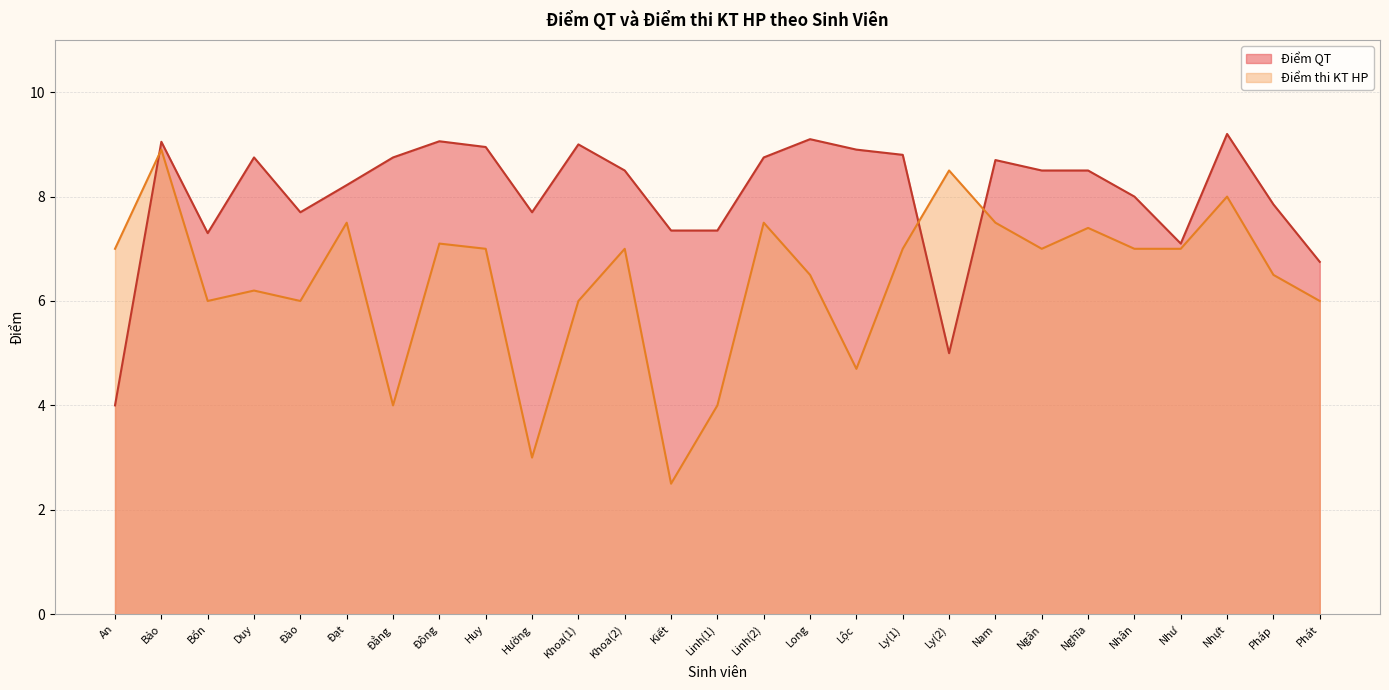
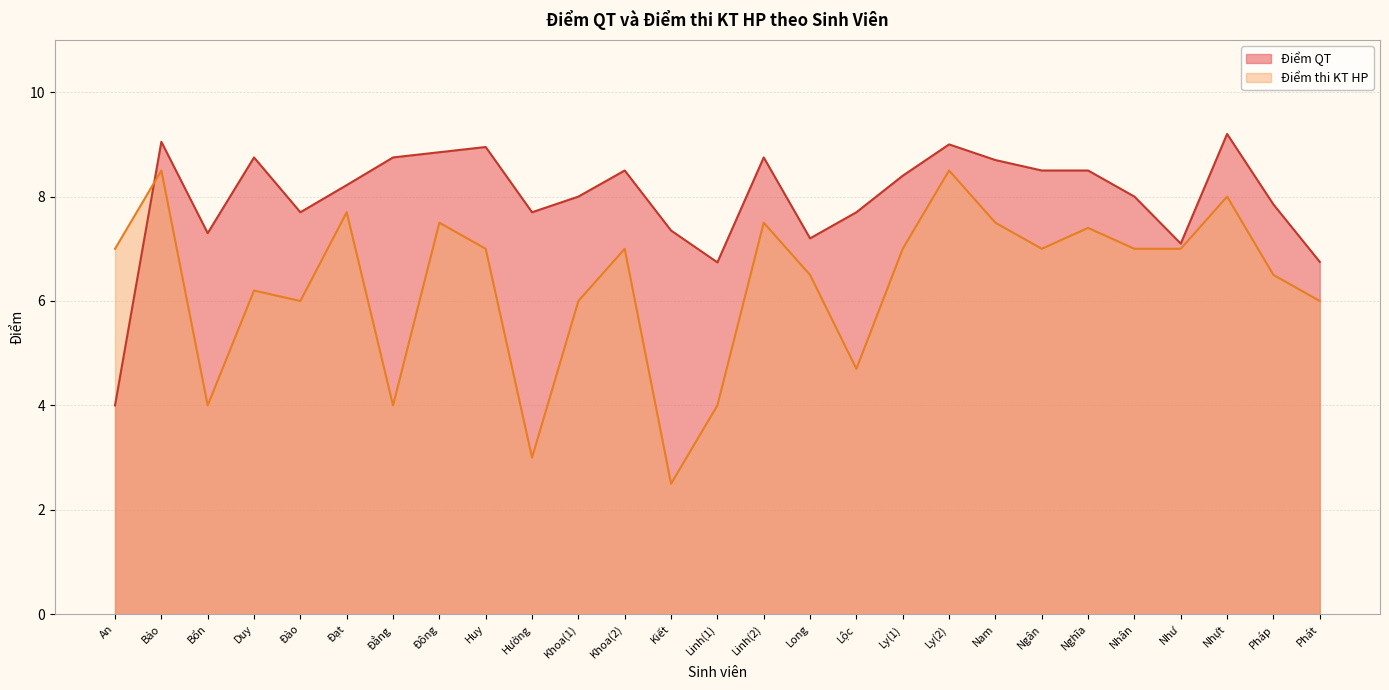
  {
    "Điểm QT": {
      "An": 4.0,
      "Bảo": 9.1,
      "Bổn": 7.3,
      "Duy": 8.8,
      "Đào": 7.7,
      "Đạt": 8.2,
      "Đẳng": 8.8,
-     "Đông": 9.1,
+     "Đông": 8.9,
      "Huy": 9.0,
      "Hưởng": 7.7,
-     "Khoa(1)": 9,
+     "Khoa(1)": 8,
      "Khoa(2)": 8.5,
      "Kiết": 7.4,
-     "Linh(1)": 7.4,
+     "Linh(1)": 6.7,
      "Linh(2)": 8.8,
-     "Long": 9.1,
-     "Lộc": 8.9,
-     "Ly(1)": 8.8,
-     "Ly(2)": 5,
+     "Long": 7.2,
+     "Lộc": 7.7,
+     "Ly(1)": 8.4,
+     "Ly(2)": 9,
      "Nam": 8.7,
      "Ngân": 8.5,
      "Nghĩa": 8.5,
      "Nhân": 8.0,
      "Như": 7.1,
      "Nhựt": 9.2,
      "Pháp": 7.9,
      "Phát": 6.8
    },
    "Điểm thi KT HP": {
      "An": 7.0,
-     "Bảo": 8.9,
-     "Bổn": 6,
+     "Bảo": 8.5,
+     "Bổn": 4,
      "Duy": 6.2,
      "Đào": 6.0,
-     "Đạt": 7.5,
+     "Đạt": 7.7,
      "Đẳng": 4.0,
-     "Đông": 7.1,
+     "Đông": 7.5,
      "Huy": 7.0,
      "Hưởng": 3.0,
      "Khoa(1)": 6.0,
      "Khoa(2)": 7.0,
      "Kiết": 2.5,
      "Linh(1)": 4.0,
      "Linh(2)": 7.5,
      "Long": 6.5,
      "Lộc": 4.7,
      "Ly(1)": 7.0,
      "Ly(2)": 8.5,
      "Nam": 7.5,
      "Ngân": 7.0,
      "Nghĩa": 7.4,
      "Nhân": 7.0,
      "Như": 7.0,
      "Nhựt": 8.0,
      "Pháp": 6.5,
      "Phát": 6.0
    }
  }
